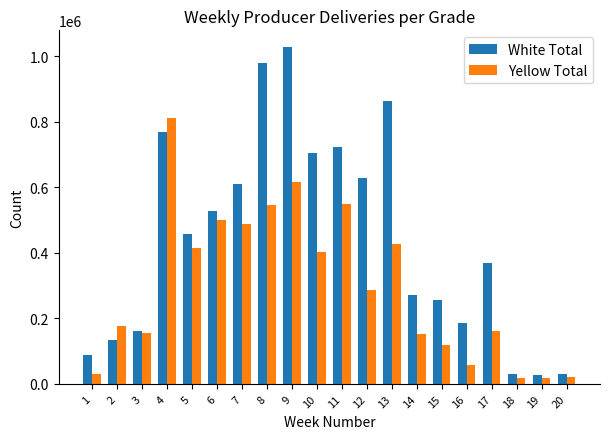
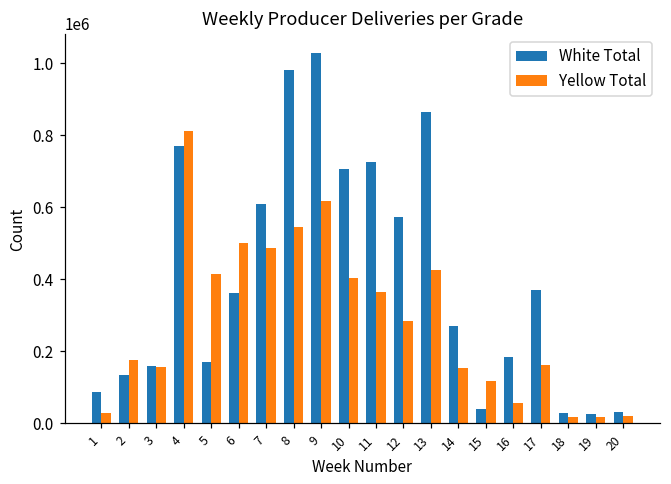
  {
    "White Total": {
      "1": 90000,
      "2": 130000,
      "3": 160000,
      "4": 770000,
-     "5": 460000,
-     "6": 530000,
+     "5": 170000,
+     "6": 360000,
      "7": 610000,
      "8": 980000,
      "9": 1030000,
      "10": 710000,
      "11": 720000,
-     "12": 630000,
+     "12": 570000,
      "13": 860000,
      "14": 270000,
-     "15": 260000,
+     "15": 40000,
      "16": 190000,
      "17": 370000,
      "18": 30000,
      "19": 30000,
      "20": 30000
    },
    "Yellow Total": {
      "1": 30000,
      "2": 180000,
      "3": 160000,
      "4": 810000,
      "5": 420000,
      "6": 500000,
      "7": 490000,
      "8": 550000,
      "9": 620000,
      "10": 400000,
-     "11": 550000,
+     "11": 370000,
      "12": 290000,
      "13": 430000,
      "14": 150000,
      "15": 120000,
      "16": 60000,
      "17": 160000,
      "18": 20000,
      "19": 20000,
      "20": 20000
    }
  }
